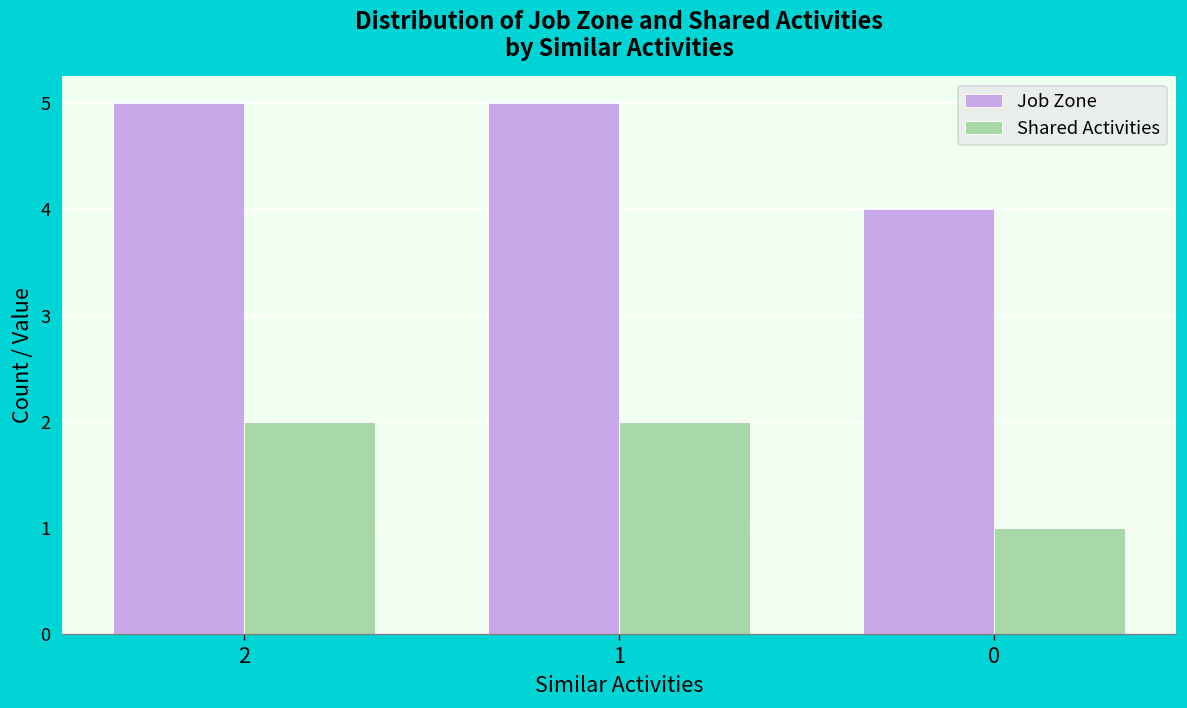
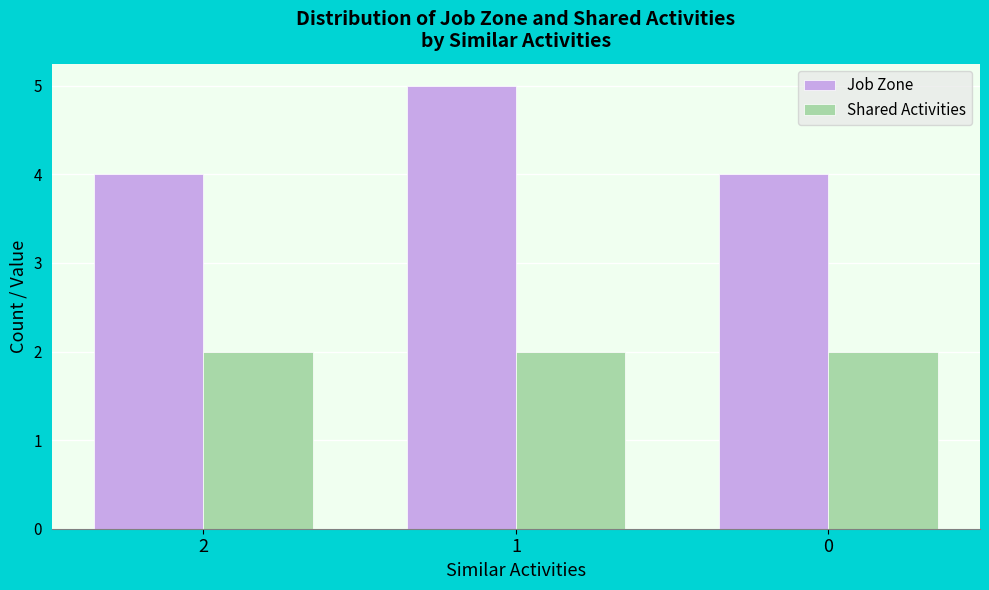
  {
    "Job Zone": {
-     "2": 5,
+     "2": 4,
      "1": 5,
      "0": 4
    },
    "Shared Activities": {
      "2": 2,
      "1": 2,
-     "0": 1
+     "0": 2
    }
  }
